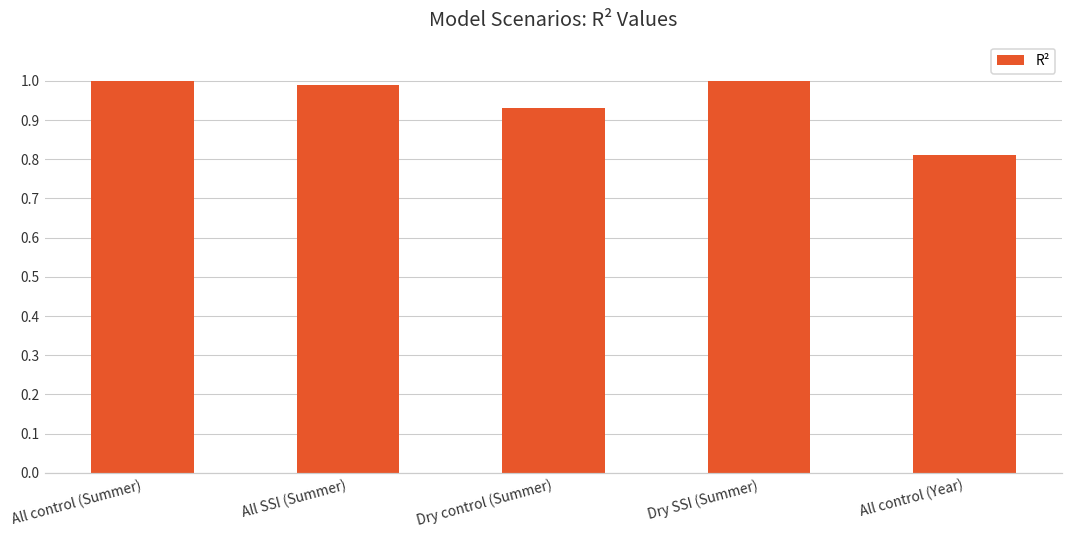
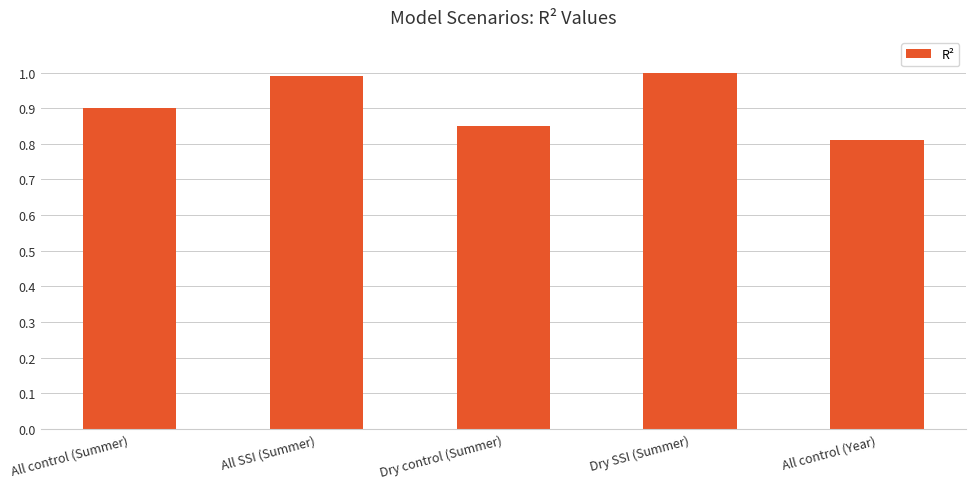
  {
-   "All control (Summer)": 1.0,
+   "All control (Summer)": 0.9,
    "All SSI (Summer)": 0.99,
-   "Dry control (Summer)": 0.93,
+   "Dry control (Summer)": 0.85,
    "Dry SSI (Summer)": 1.00,
    "All control (Year)": 0.81
  }
